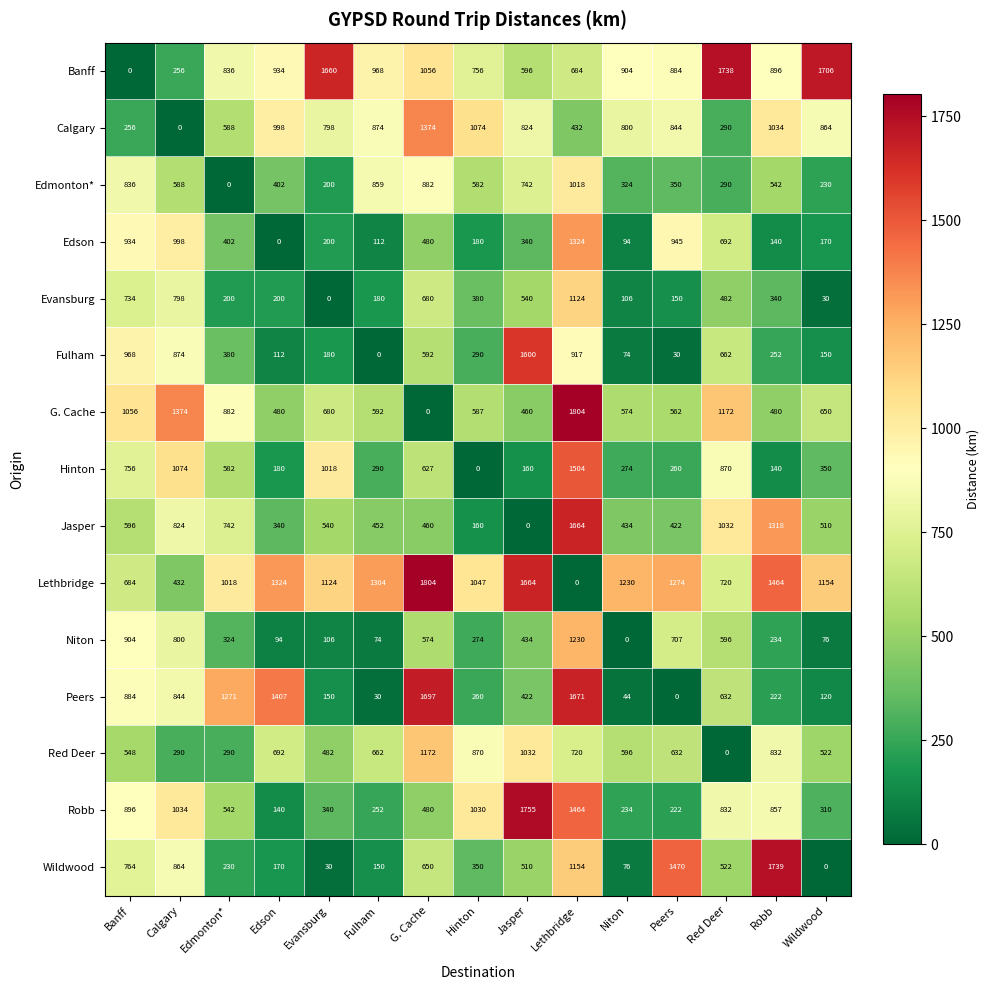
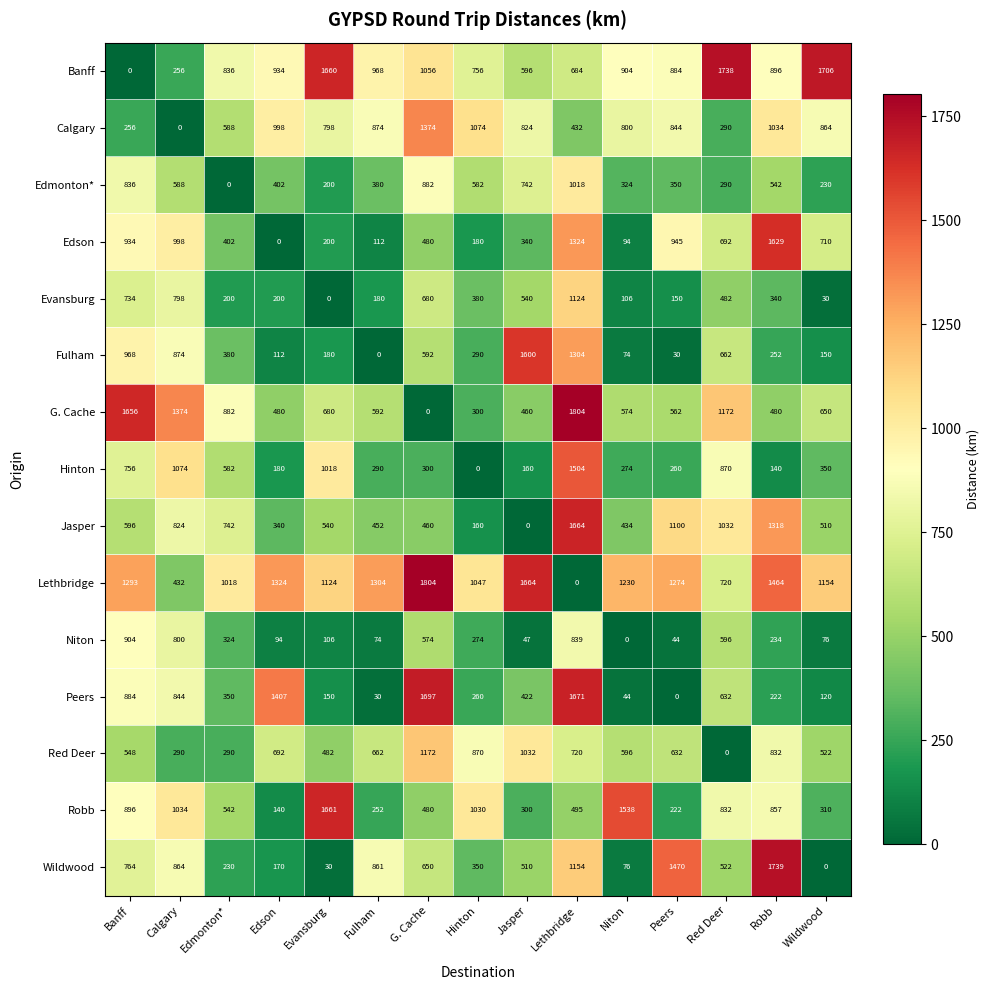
  {
    "Edmonton*": {
      "Banff": 836,
      "Calgary": 588,
      "Edmonton*": 0,
      "Edson": 402,
      "Evansburg": 200,
-     "Fulham": 859,
+     "Fulham": 380,
      "G. Cache": 882,
      "Hinton": 582,
      "Jasper": 742,
      "Lethbridge": 1018,
      "Niton": 324,
      "Peers": 350,
      "Red Deer": 290,
      "Robb": 542,
      "Wildwood": 230
    },
    "Edson": {
      "Banff": 934,
      "Calgary": 998,
      "Edmonton*": 402,
      "Edson": 0,
      "Evansburg": 200,
      "Fulham": 112,
      "G. Cache": 480,
      "Hinton": 180,
      "Jasper": 340,
      "Lethbridge": 1324,
      "Niton": 94,
      "Peers": 945,
      "Red Deer": 692,
-     "Robb": 140,
-     "Wildwood": 170
+     "Robb": 1629,
+     "Wildwood": 710
    },
    "Fulham": {
      "Banff": 968,
      "Calgary": 874,
      "Edmonton*": 380,
      "Edson": 112,
      "Evansburg": 180,
      "Fulham": 0,
      "G. Cache": 592,
      "Hinton": 290,
      "Jasper": 1600,
-     "Lethbridge": 917,
+     "Lethbridge": 1304,
      "Niton": 74,
      "Peers": 30,
      "Red Deer": 662,
      "Robb": 252,
      "Wildwood": 150
    },
    "G. Cache": {
-     "Banff": 1056,
+     "Banff": 1656,
      "Calgary": 1374,
      "Edmonton*": 882,
      "Edson": 480,
      "Evansburg": 680,
      "Fulham": 592,
      "G. Cache": 0,
-     "Hinton": 587,
+     "Hinton": 300,
      "Jasper": 460,
      "Lethbridge": 1804,
      "Niton": 574,
      "Peers": 562,
      "Red Deer": 1172,
      "Robb": 480,
      "Wildwood": 650
    },
    "Hinton": {
      "Banff": 756,
      "Calgary": 1074,
      "Edmonton*": 582,
      "Edson": 180,
      "Evansburg": 1018,
      "Fulham": 290,
-     "G. Cache": 627,
+     "G. Cache": 300,
      "Hinton": 0,
      "Jasper": 160,
      "Lethbridge": 1504,
      "Niton": 274,
      "Peers": 260,
      "Red Deer": 870,
      "Robb": 140,
      "Wildwood": 350
    },
    "Jasper": {
      "Banff": 596,
      "Calgary": 824,
      "Edmonton*": 742,
      "Edson": 340,
      "Evansburg": 540,
      "Fulham": 452,
      "G. Cache": 460,
      "Hinton": 160,
      "Jasper": 0,
      "Lethbridge": 1664,
      "Niton": 434,
-     "Peers": 422,
+     "Peers": 1100,
      "Red Deer": 1032,
      "Robb": 1318,
      "Wildwood": 510
    },
    "Lethbridge": {
-     "Banff": 684,
+     "Banff": 1293,
      "Calgary": 432,
      "Edmonton*": 1018,
      "Edson": 1324,
      "Evansburg": 1124,
      "Fulham": 1304,
      "G. Cache": 1804,
      "Hinton": 1047,
      "Jasper": 1664,
      "Lethbridge": 0,
      "Niton": 1230,
      "Peers": 1274,
      "Red Deer": 720,
      "Robb": 1464,
      "Wildwood": 1154
    },
    "Niton": {
      "Banff": 904,
      "Calgary": 800,
      "Edmonton*": 324,
      "Edson": 94,
      "Evansburg": 106,
      "Fulham": 74,
      "G. Cache": 574,
      "Hinton": 274,
-     "Jasper": 434,
-     "Lethbridge": 1230,
+     "Jasper": 47,
+     "Lethbridge": 839,
      "Niton": 0,
-     "Peers": 707,
+     "Peers": 44,
      "Red Deer": 596,
      "Robb": 234,
      "Wildwood": 76
    },
    "Peers": {
      "Banff": 884,
      "Calgary": 844,
-     "Edmonton*": 1271,
+     "Edmonton*": 350,
      "Edson": 1407,
      "Evansburg": 150,
      "Fulham": 30,
      "G. Cache": 1697,
      "Hinton": 260,
      "Jasper": 422,
      "Lethbridge": 1671,
      "Niton": 44,
      "Peers": 0,
      "Red Deer": 632,
      "Robb": 222,
      "Wildwood": 120
    },
    "Robb": {
      "Banff": 896,
      "Calgary": 1034,
      "Edmonton*": 542,
      "Edson": 140,
-     "Evansburg": 340,
+     "Evansburg": 1661,
      "Fulham": 252,
      "G. Cache": 480,
      "Hinton": 1030,
-     "Jasper": 1755,
-     "Lethbridge": 1464,
-     "Niton": 234,
+     "Jasper": 300,
+     "Lethbridge": 495,
+     "Niton": 1538,
      "Peers": 222,
      "Red Deer": 832,
      "Robb": 857,
      "Wildwood": 310
    },
    "Wildwood": {
      "Banff": 764,
      "Calgary": 864,
      "Edmonton*": 230,
      "Edson": 170,
      "Evansburg": 30,
-     "Fulham": 150,
+     "Fulham": 861,
      "G. Cache": 650,
      "Hinton": 350,
      "Jasper": 510,
      "Lethbridge": 1154,
      "Niton": 76,
      "Peers": 1470,
      "Red Deer": 522,
      "Robb": 1739,
      "Wildwood": 0
    }
  }
